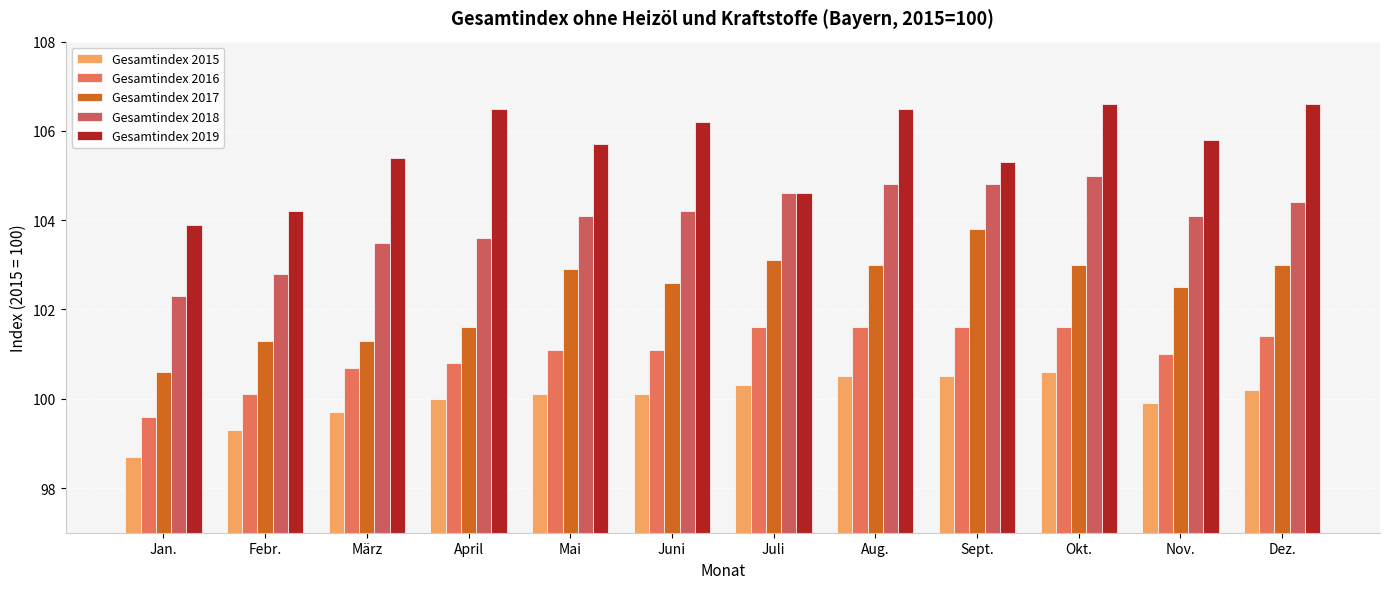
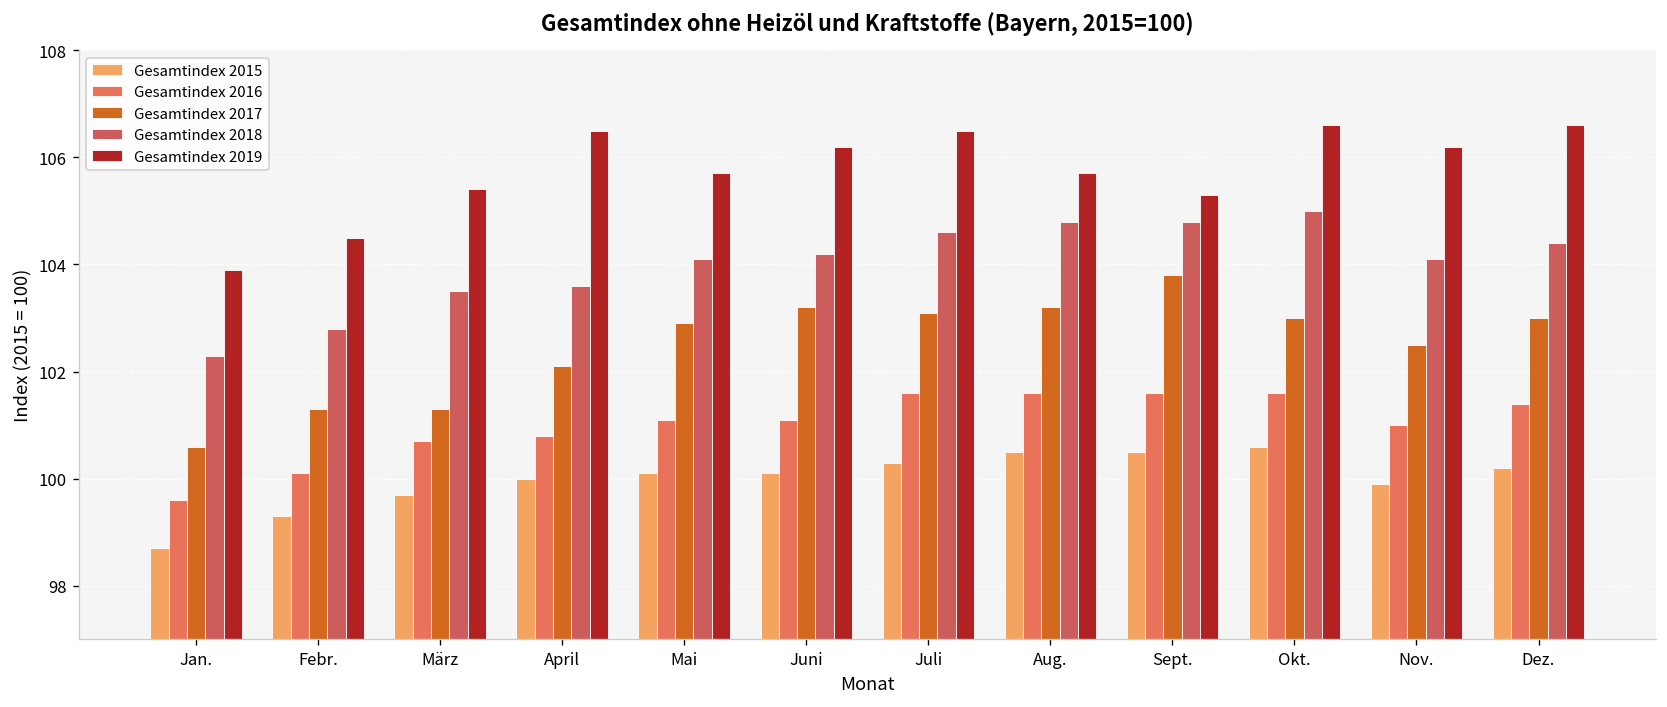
  {
    "Gesamtindex 2017": {
      "Jan.": 100.6,
      "Febr.": 101.3,
      "März": 101.3,
-     "April": 101.6,
+     "April": 102.1,
      "Mai": 102.9,
-     "Juni": 102.6,
+     "Juni": 103.2,
      "Juli": 103.1,
-     "Aug.": 103.0,
+     "Aug.": 103.2,
      "Sept.": 103.8,
      "Okt.": 103.0,
      "Nov.": 102.5,
      "Dez.": 103.0
    },
    "Gesamtindex 2019": {
      "Jan.": 103.9,
-     "Febr.": 104.2,
+     "Febr.": 104.5,
      "März": 105.4,
      "April": 106.5,
      "Mai": 105.7,
      "Juni": 106.2,
-     "Juli": 104.6,
-     "Aug.": 106.5,
+     "Juli": 106.5,
+     "Aug.": 105.7,
      "Sept.": 105.3,
      "Okt.": 106.6,
-     "Nov.": 105.8,
+     "Nov.": 106.2,
      "Dez.": 106.6
    }
  }
